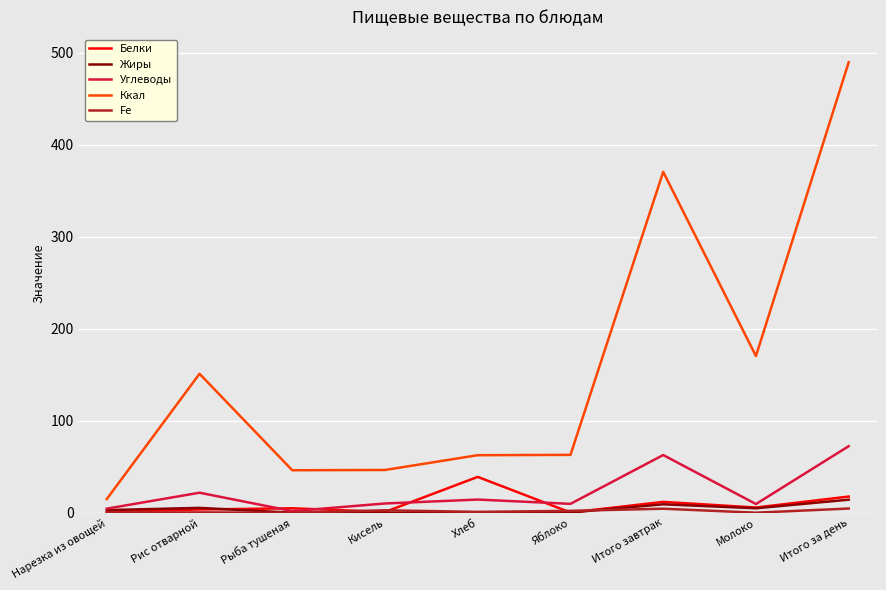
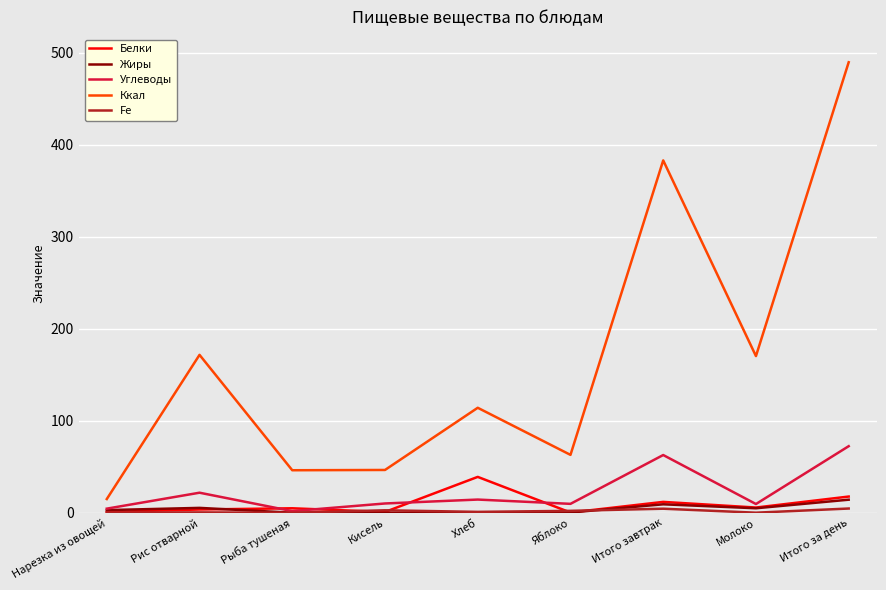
  {
    "Белки": {
      "Рыба тушеная": 0,
      "Хлеб": 40,
      "Итого за день": 20
    },
    "Жиры": {
      "Итого за день": 10
    },
    "Ккал": {
      "Нарезка из овощей": 20,
-     "Рис отварной": 150,
+     "Рис отварной": 170,
      "Рыба тушеная": 50,
      "Кисель": 50,
-     "Хлеб": 60,
+     "Хлеб": 110,
      "Яблоко": 60,
-     "Итого завтрак": 370,
+     "Итого завтрак": 380,
      "Молоко": 170,
      "Итого за день": 490
    }
  }
